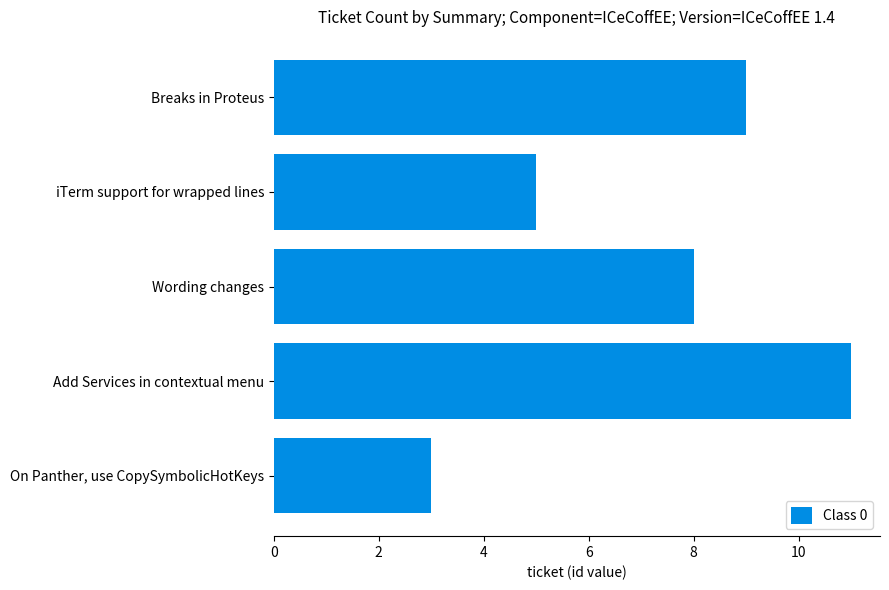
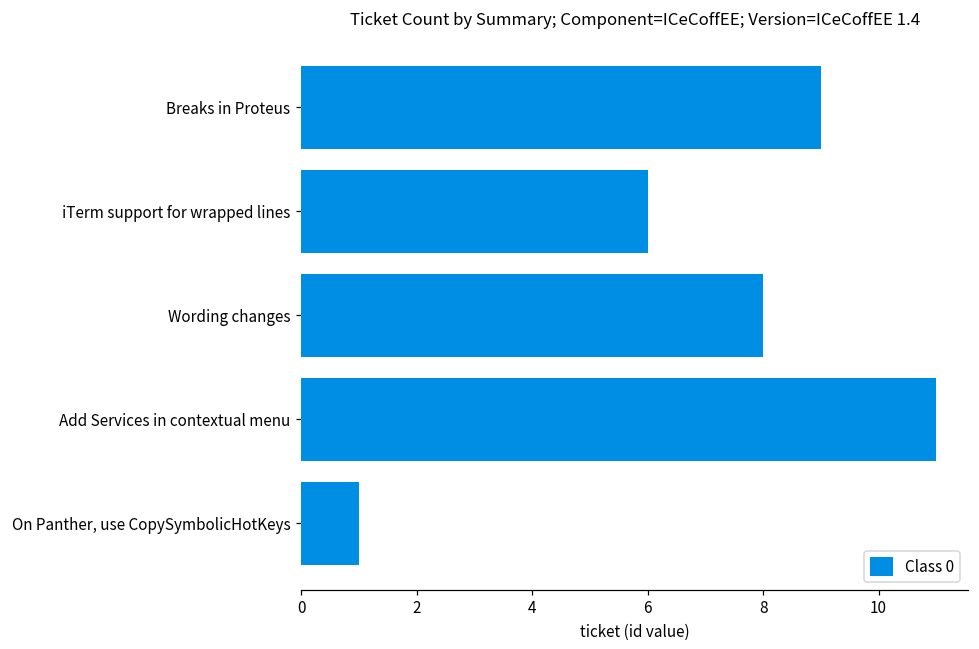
  {
    "Breaks in Proteus": 9,
-   "iTerm support for wrapped lines": 5,
+   "iTerm support for wrapped lines": 6,
    "Wording changes": 8,
    "Add Services in contextual menu": 11,
-   "On Panther, use CopySymbolicHotKeys": 3
+   "On Panther, use CopySymbolicHotKeys": 1
  }
